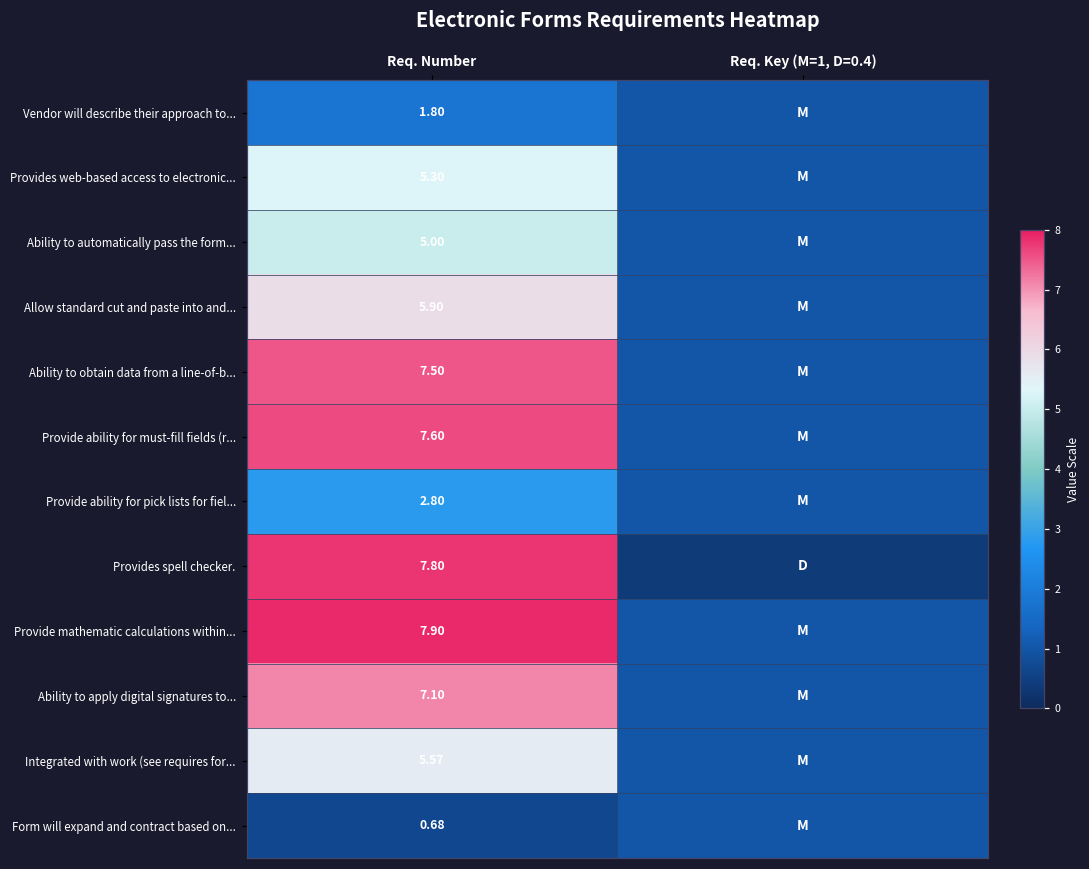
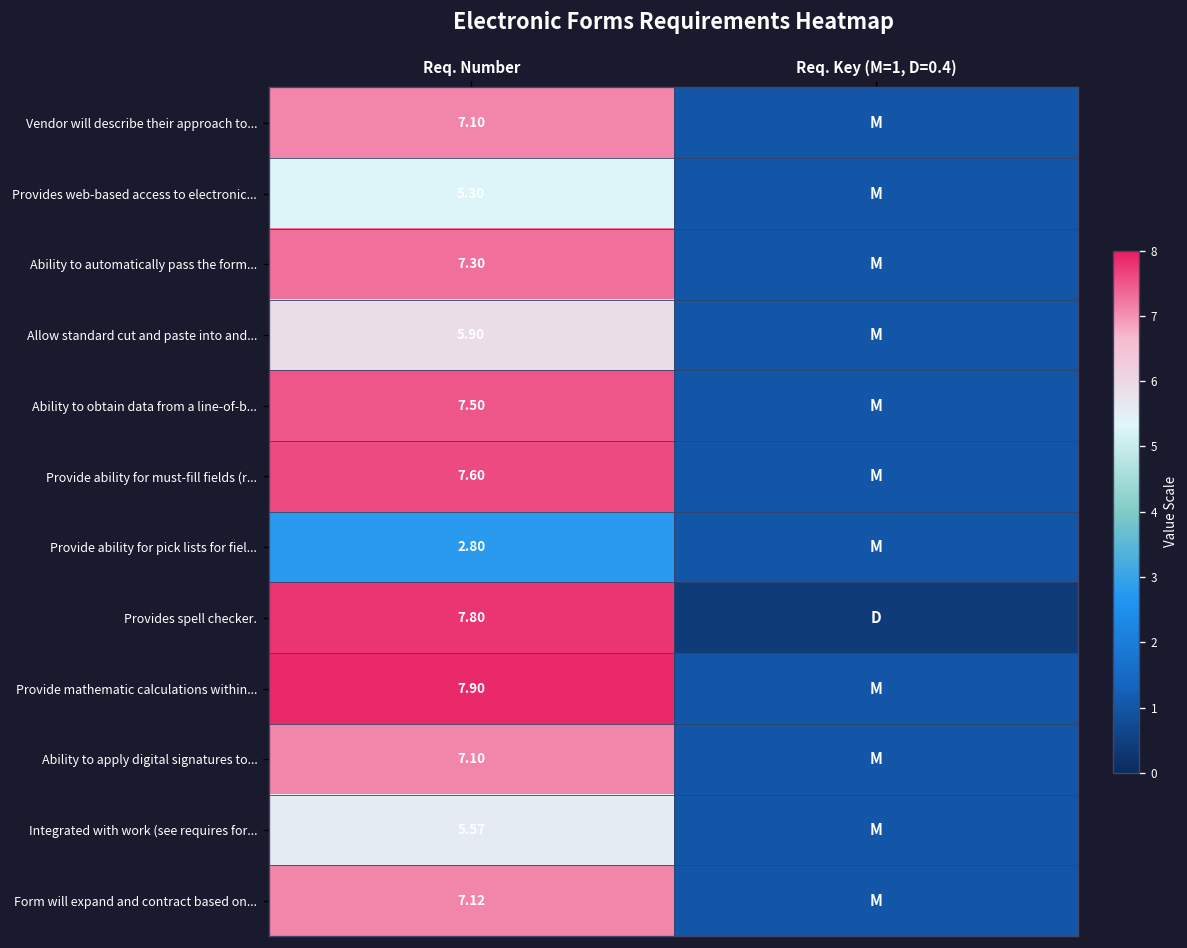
  {
    "Vendor will describe their approach to...": {
-     "Req. Number": 1.80
+     "Req. Number": 7.10
    },
    "Ability to automatically pass the form...": {
-     "Req. Number": 5.00
+     "Req. Number": 7.30
    },
    "Ability to obtain data from a line-of-b...": {
      "Req. Number": 7.50
    },
    "Provide ability for must-fill fields (r...": {
      "Req. Number": 7.60
    },
    "Provide ability for pick lists for fiel...": {
      "Req. Number": 2.80
    },
    "Provides spell checker.": {
      "Req. Number": 7.80
    },
    "Provide mathematic calculations within...": {
      "Req. Number": 7.90
    },
    "Ability to apply digital signatures to...": {
      "Req. Number": 7.10
    },
    "Form will expand and contract based on...": {
-     "Req. Number": 0.68
+     "Req. Number": 7.12
    }
  }
